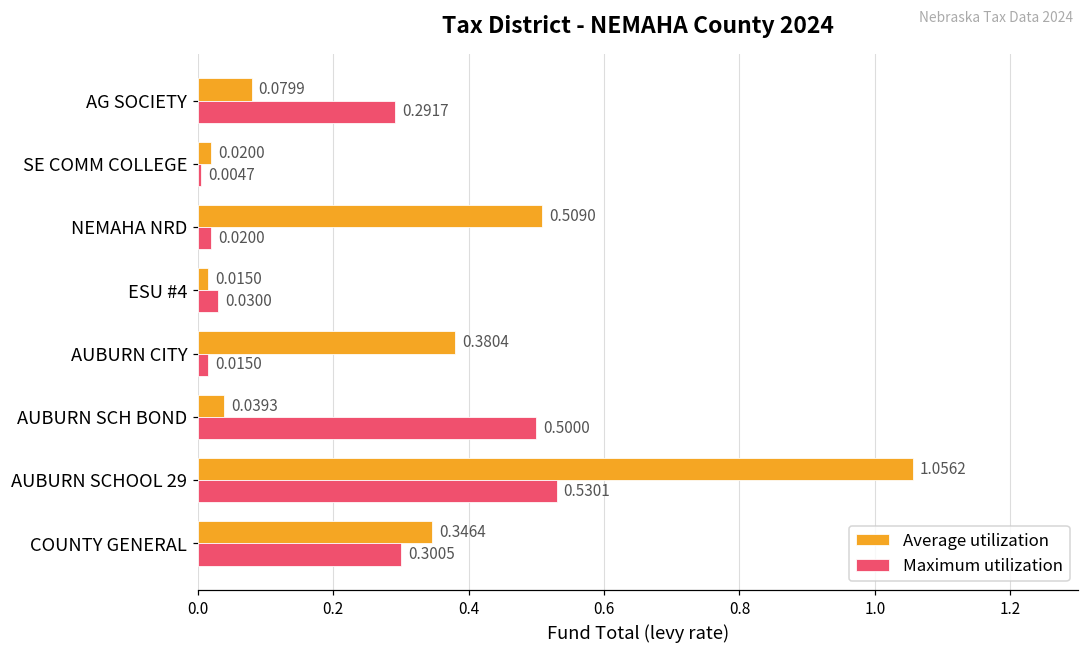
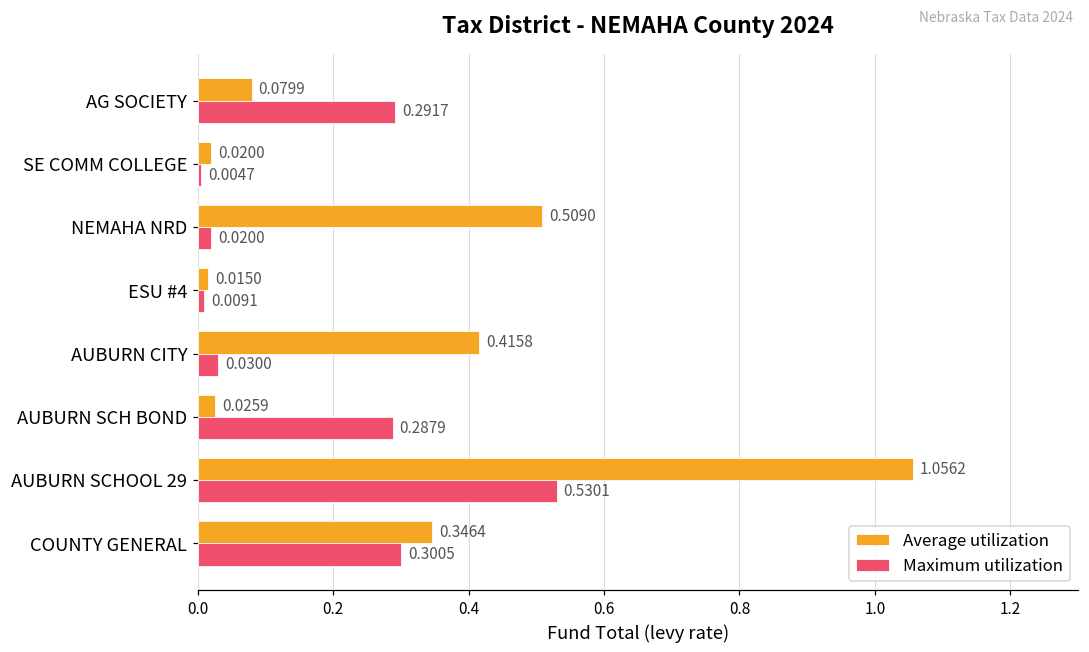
  {
    "Average utilization": {
      "AG SOCIETY": 0.0799,
      "SE COMM COLLEGE": 0.0200,
      "NEMAHA NRD": 0.5090,
      "ESU #4": 0.0150,
-     "AUBURN CITY": 0.3804,
-     "AUBURN SCH BOND": 0.0393,
+     "AUBURN CITY": 0.4158,
+     "AUBURN SCH BOND": 0.0259,
      "AUBURN SCHOOL 29": 1.0562,
      "COUNTY GENERAL": 0.3464
    },
    "Maximum utilization": {
      "AG SOCIETY": 0.2917,
      "SE COMM COLLEGE": 0.0047,
      "NEMAHA NRD": 0.0200,
-     "ESU #4": 0.0300,
-     "AUBURN CITY": 0.0150,
-     "AUBURN SCH BOND": 0.5000,
+     "ESU #4": 0.0091,
+     "AUBURN CITY": 0.0300,
+     "AUBURN SCH BOND": 0.2879,
      "AUBURN SCHOOL 29": 0.5301,
      "COUNTY GENERAL": 0.3005
    }
  }
